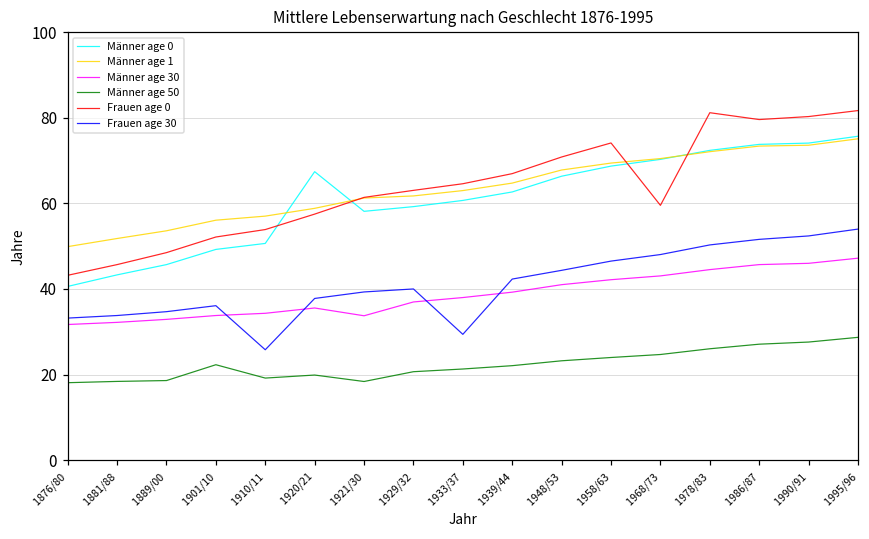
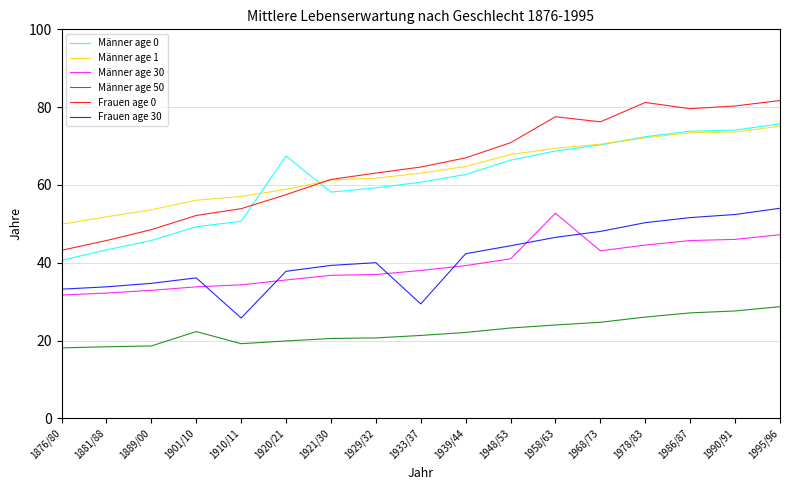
  {
    "Männer age 0": {
      "1876/80": 41,
      "1881/88": 43,
      "1889/00": 46,
      "1901/10": 49,
      "1910/11": 51,
      "1920/21": 67,
      "1921/30": 58,
      "1929/32": 59,
      "1933/37": 61,
      "1939/44": 63,
      "1948/53": 66,
      "1958/63": 69
    },
    "Männer age 1": {
      "1876/80": 50,
      "1881/88": 52,
      "1889/00": 54,
      "1901/10": 56,
      "1910/11": 57,
      "1920/21": 59,
      "1929/32": 62,
      "1933/37": 63,
      "1939/44": 65,
      "1948/53": 68,
      "1958/63": 69
    },
    "Männer age 30": {
      "1876/80": 32,
      "1881/88": 32,
      "1889/00": 33,
      "1901/10": 34,
      "1910/11": 34,
      "1920/21": 36,
-     "1921/30": 34,
+     "1921/30": 37,
      "1929/32": 37,
      "1933/37": 38,
      "1939/44": 39,
      "1948/53": 41,
-     "1958/63": 42,
+     "1958/63": 53,
      "1968/73": 43,
      "1978/83": 45,
      "1986/87": 46,
      "1990/91": 46,
      "1995/96": 47
    },
    "Männer age 50": {
      "1876/80": 18,
      "1881/88": 18,
      "1889/00": 19,
      "1901/10": 22,
      "1910/11": 19,
      "1920/21": 20,
-     "1921/30": 18,
+     "1921/30": 21,
      "1929/32": 21,
      "1933/37": 21,
      "1939/44": 22,
      "1948/53": 23,
      "1958/63": 24,
      "1968/73": 25,
      "1978/83": 26,
      "1986/87": 27,
      "1990/91": 28,
      "1995/96": 29
    },
    "Frauen age 0": {
      "1876/80": 43,
      "1881/88": 46,
      "1889/00": 49,
      "1901/10": 52,
      "1910/11": 54,
      "1920/21": 58,
      "1929/32": 63,
      "1933/37": 65,
      "1939/44": 67,
      "1948/53": 71,
-     "1958/63": 74,
-     "1968/73": 60,
+     "1958/63": 78,
+     "1968/73": 76,
      "1978/83": 81,
      "1986/87": 80,
      "1990/91": 80,
      "1995/96": 82
    },
    "Frauen age 30": {
      "1876/80": 33,
      "1881/88": 34,
      "1889/00": 35,
      "1901/10": 36,
      "1910/11": 26,
      "1920/21": 38,
      "1921/30": 39,
      "1929/32": 40,
      "1933/37": 29,
      "1939/44": 42,
      "1948/53": 44,
      "1958/63": 47,
      "1968/73": 48,
      "1978/83": 50,
      "1986/87": 52,
      "1990/91": 52,
      "1995/96": 54
    }
  }
